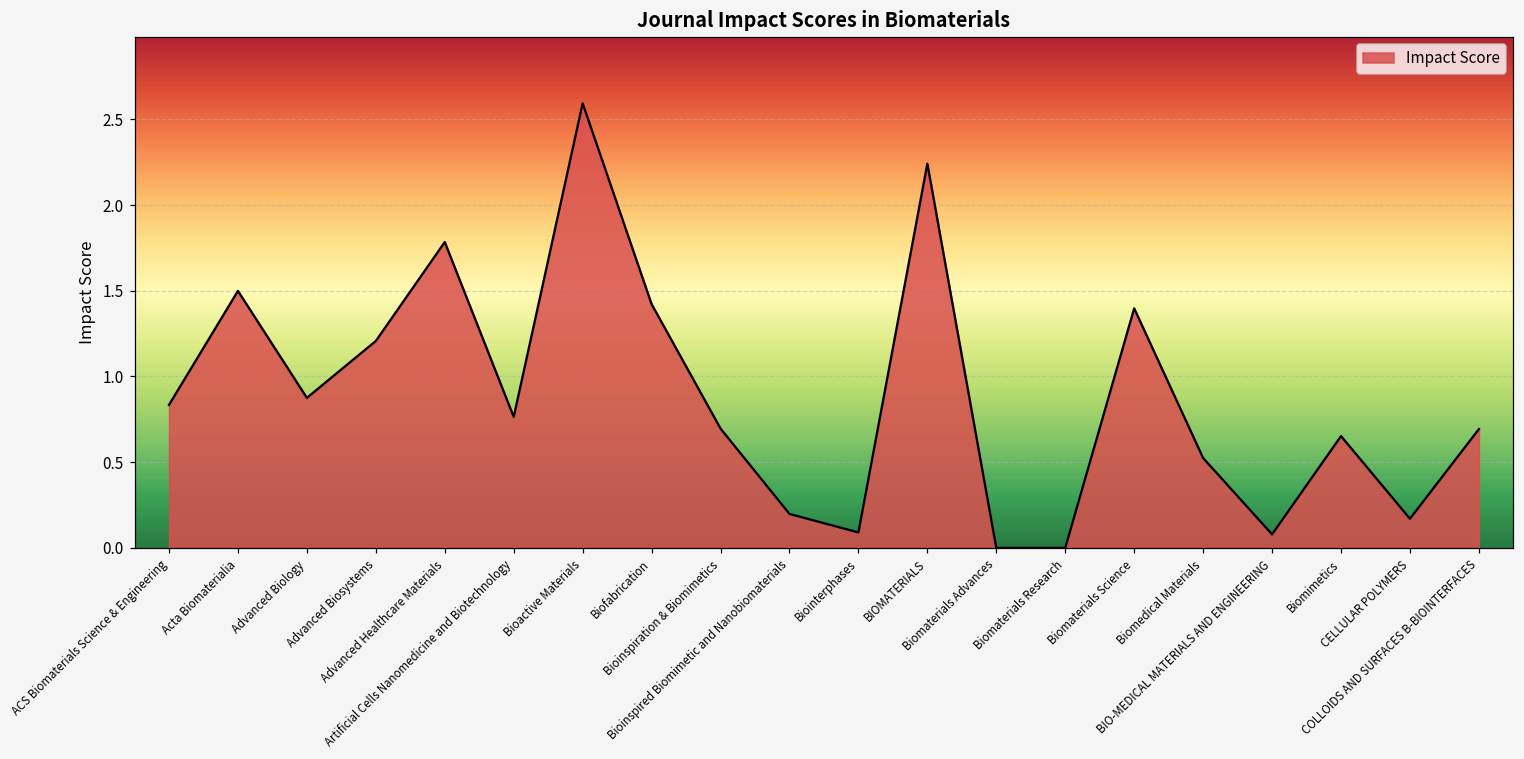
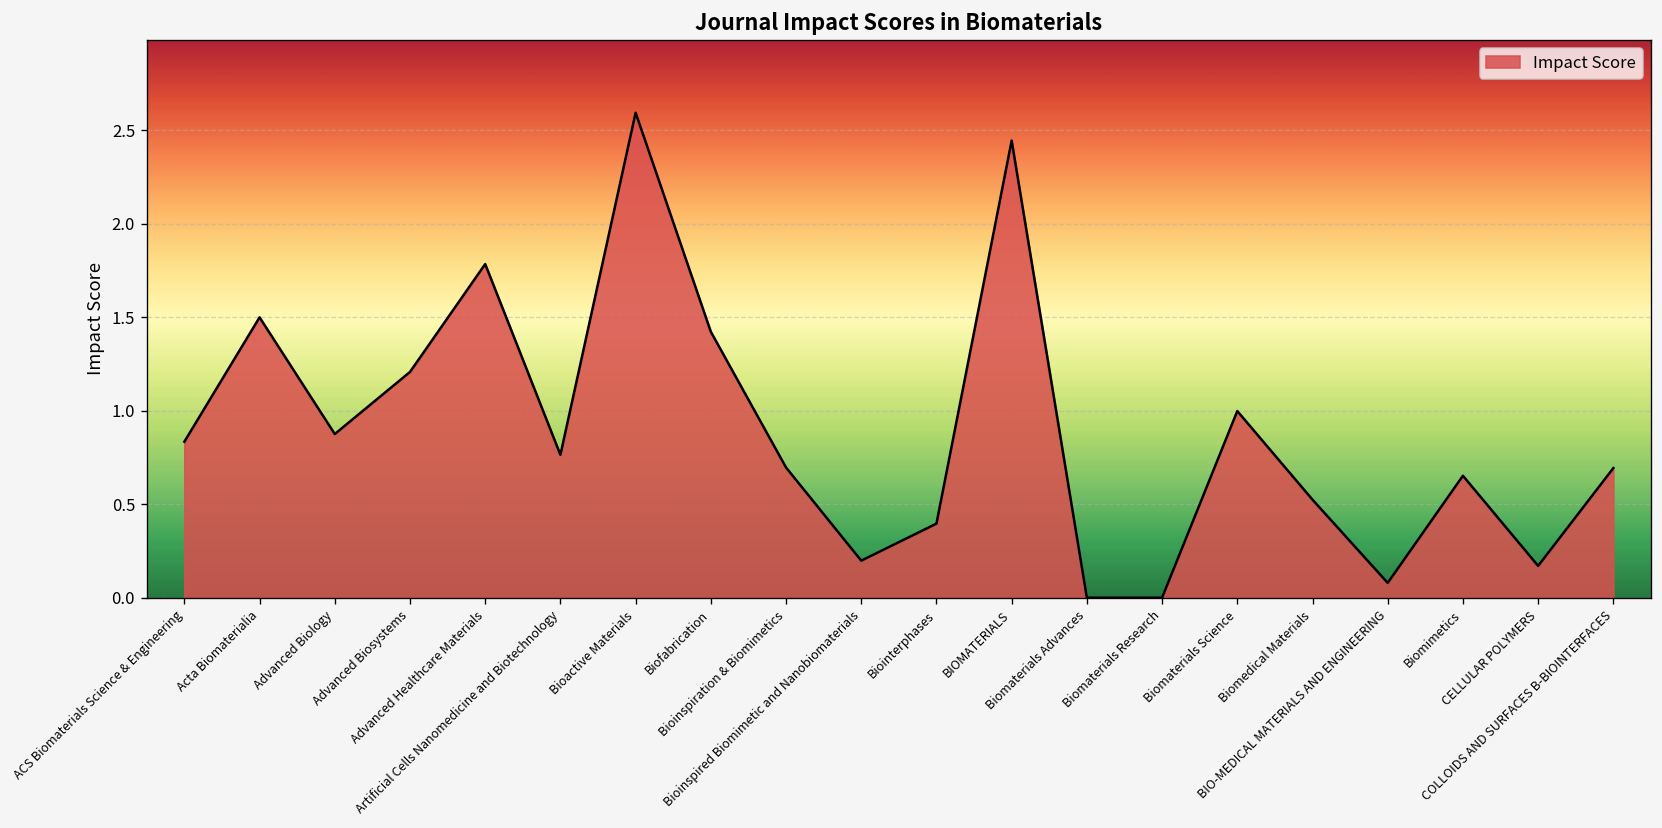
  {
    "ACS Biomaterials Science & Engineering": 0.83,
    "Acta Biomaterialia": 1.50,
    "Advanced Biology": 0.88,
    "Advanced Biosystems": 1.21,
    "Advanced Healthcare Materials": 1.78,
    "Artificial Cells Nanomedicine and Biotechnology": 0.76,
    "Bioactive Materials": 2.59,
    "Biofabrication": 1.42,
    "Bioinspiration & Biomimetics": 0.70,
    "Bioinspired Biomimetic and Nanobiomaterials": 0.20,
-   "Biointerphases": 0.09,
-   "BIOMATERIALS": 2.24,
+   "Biointerphases": 0.40,
+   "BIOMATERIALS": 2.44,
    "Biomaterials Advances": 0.00,
    "Biomaterials Research": 0.00,
-   "Biomaterials Science": 1.40,
+   "Biomaterials Science": 1.00,
    "Biomedical Materials": 0.52,
    "BIO-MEDICAL MATERIALS AND ENGINEERING": 0.08,
    "Biomimetics": 0.65,
    "CELLULAR POLYMERS": 0.17,
    "COLLOIDS AND SURFACES B-BIOINTERFACES": 0.69
  }
